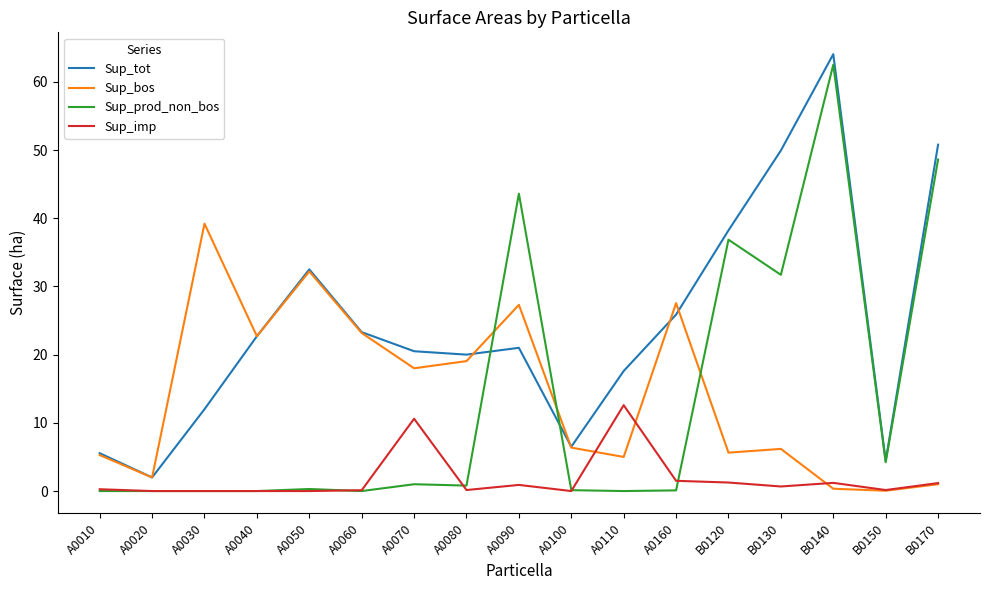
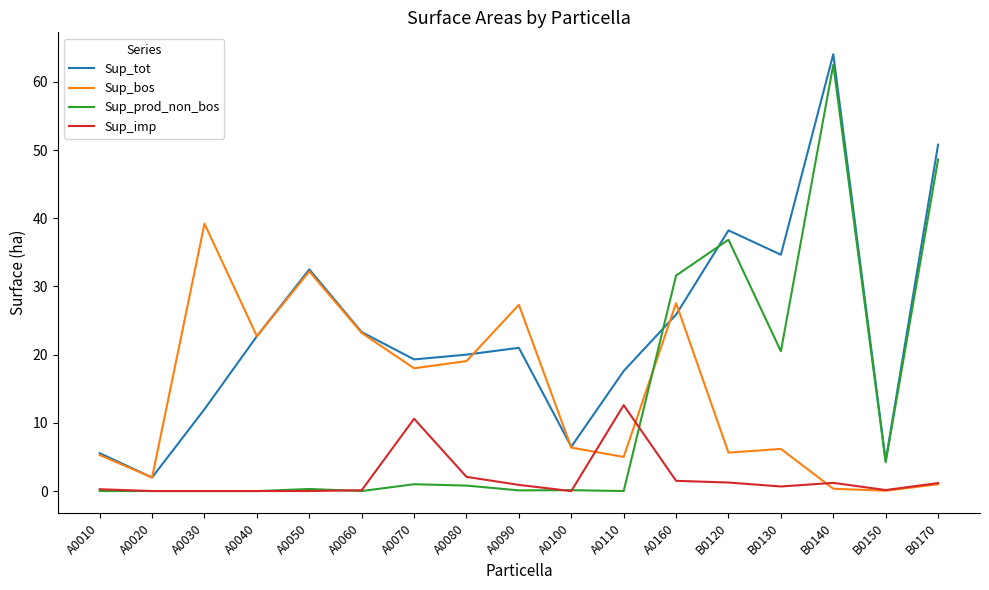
  {
    "Sup_tot": {
      "A0030": 12,
-     "A0070": 21,
+     "A0070": 19,
      "A0080": 20,
      "A0090": 21,
      "A0110": 18,
      "A0160": 26,
      "B0120": 38,
-     "B0130": 50,
+     "B0130": 35,
      "B0140": 64,
      "B0170": 51
    },
    "Sup_bos": {
      "A0030": 39,
      "A0070": 18,
      "A0080": 19,
      "A0090": 27,
      "A0110": 5,
      "A0160": 28,
      "B0120": 6,
      "B0130": 6,
      "B0140": 0
    },
    "Sup_prod_non_bos": {
      "A0070": 1,
      "A0080": 1,
-     "A0090": 44,
+     "A0090": 0,
      "A0110": 0,
-     "A0160": 0,
+     "A0160": 32,
      "B0120": 37,
-     "B0130": 32,
+     "B0130": 21,
      "B0140": 63,
      "B0170": 49
    },
    "Sup_imp": {
      "A0070": 11,
-     "A0080": 0,
+     "A0080": 2,
      "A0090": 1,
      "A0110": 13,
      "A0160": 2,
      "B0120": 1,
      "B0130": 1,
      "B0140": 1
    }
  }
